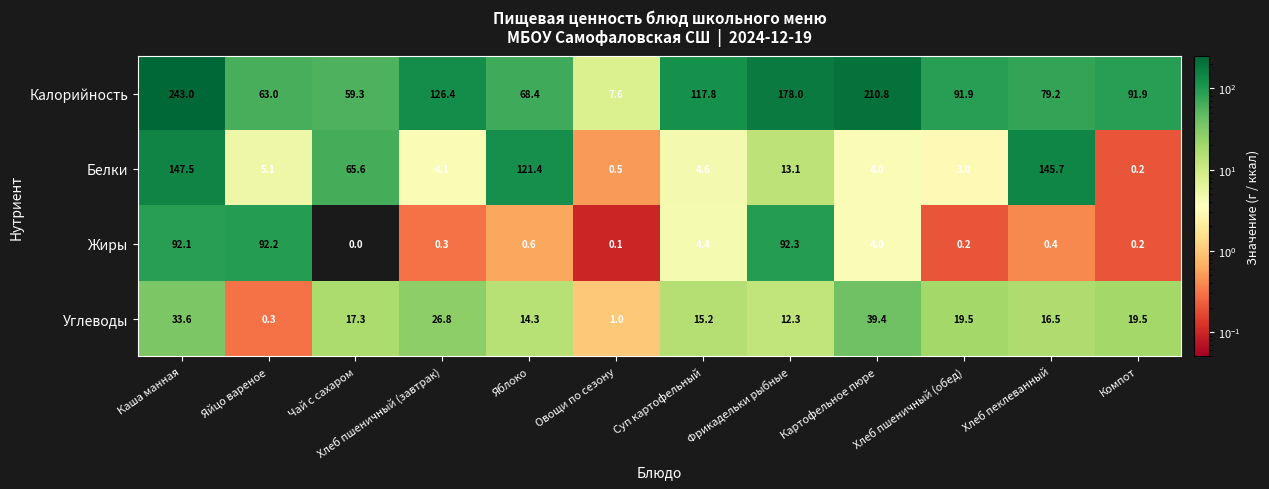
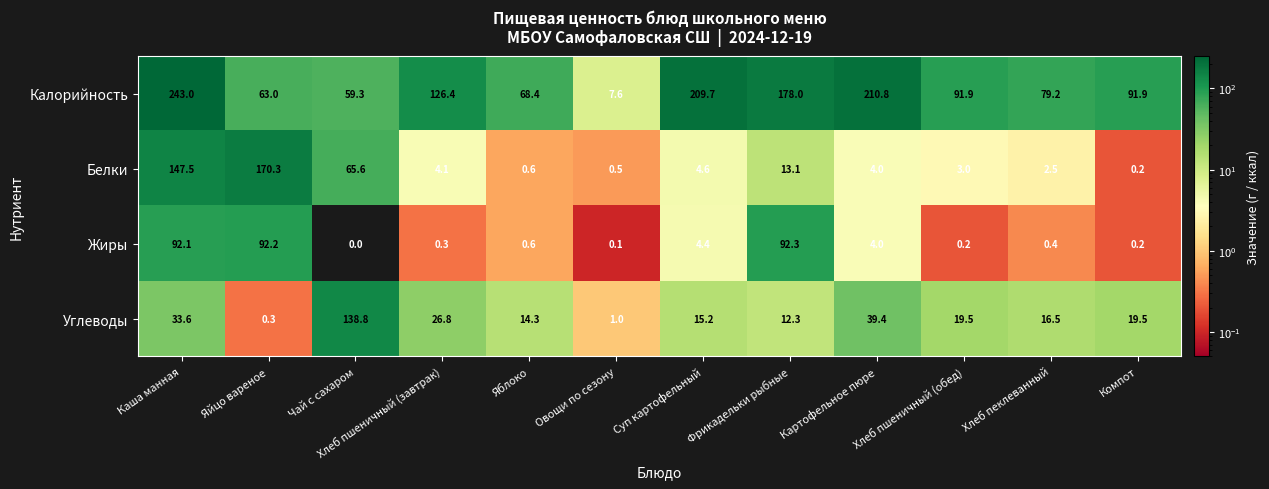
  {
    "Калорийность": {
-     "Суп картофельный": 117.8
+     "Суп картофельный": 209.7
    },
    "Белки": {
-     "Яйцо вареное": 5.1,
-     "Яблоко": 121.4,
-     "Хлеб пеклеванный": 145.7
+     "Яйцо вареное": 170.3,
+     "Яблоко": 0.6,
+     "Хлеб пеклеванный": 2.5
    },
    "Углеводы": {
-     "Чай с сахаром": 17.3
+     "Чай с сахаром": 138.8
    }
  }
